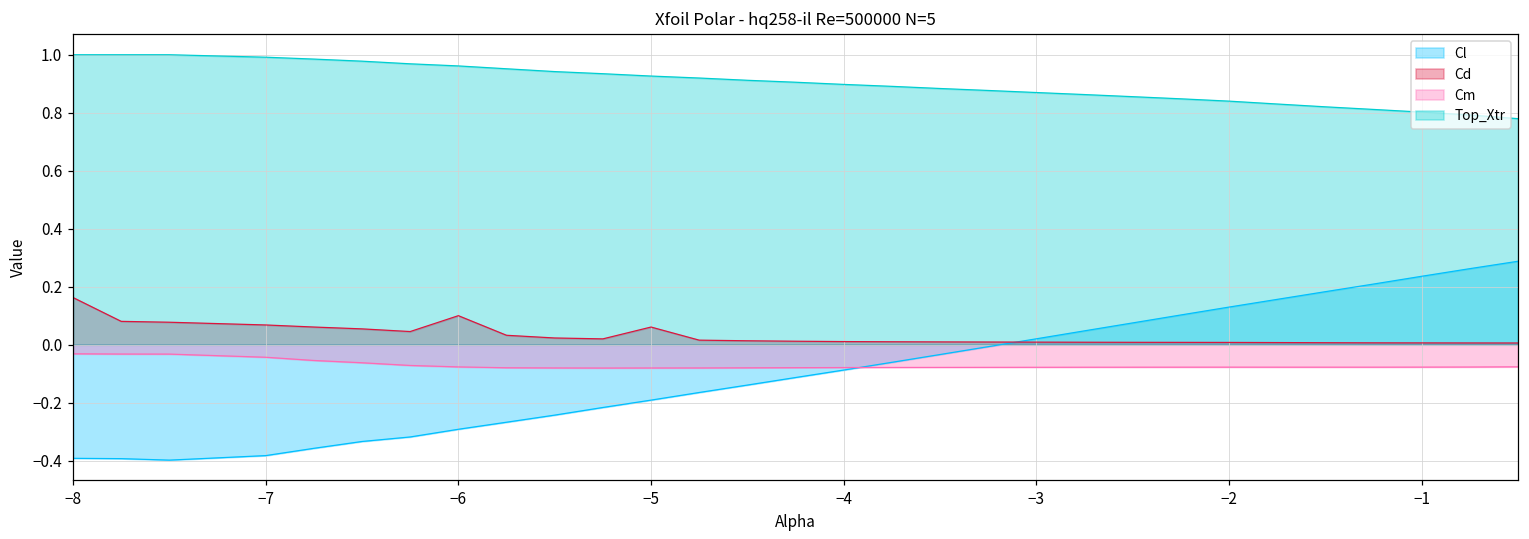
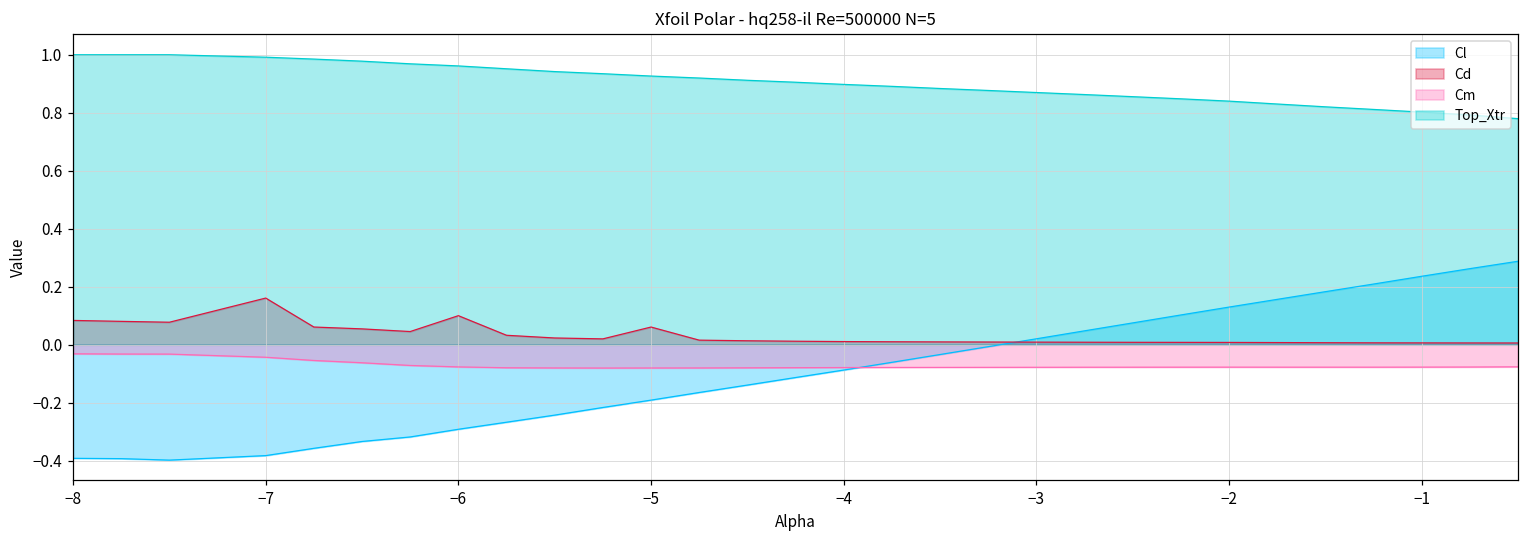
  {
    "Cd": {
-     "−8": 0.16,
-     "−7": 0.07,
+     "−8": 0.08,
+     "−7": 0.16,
      "−6": 0.10,
      "−5": 0.06,
      "−4": 0.01
    }
  }
